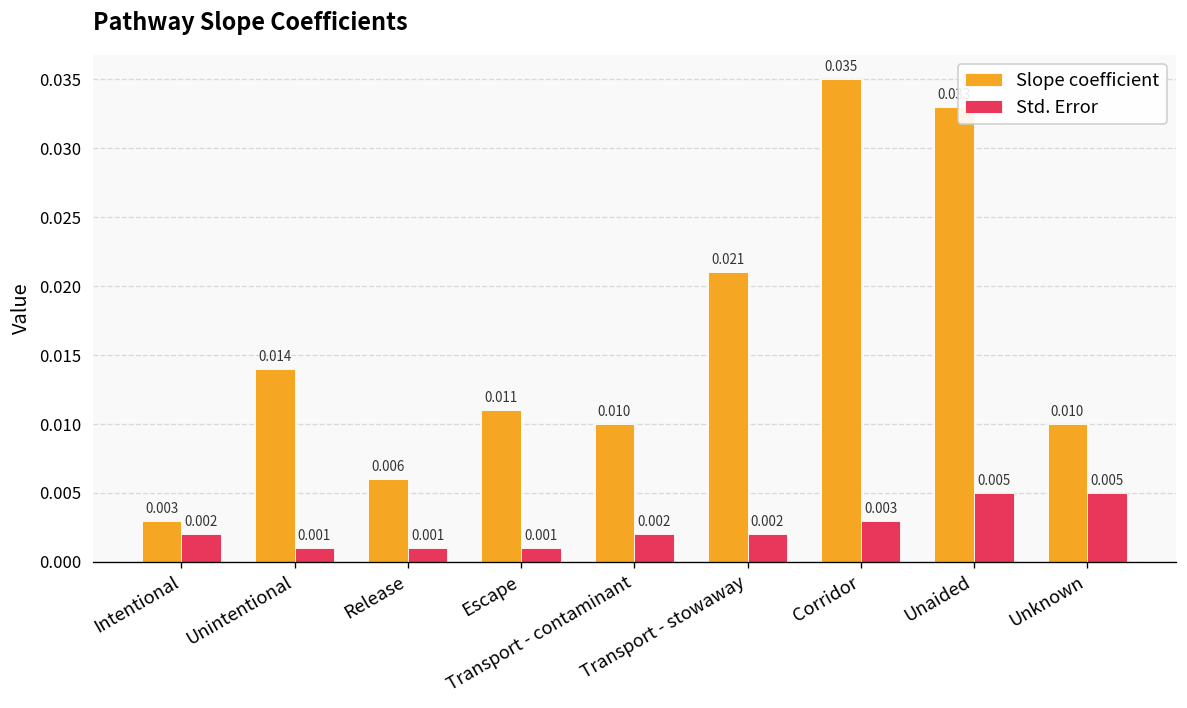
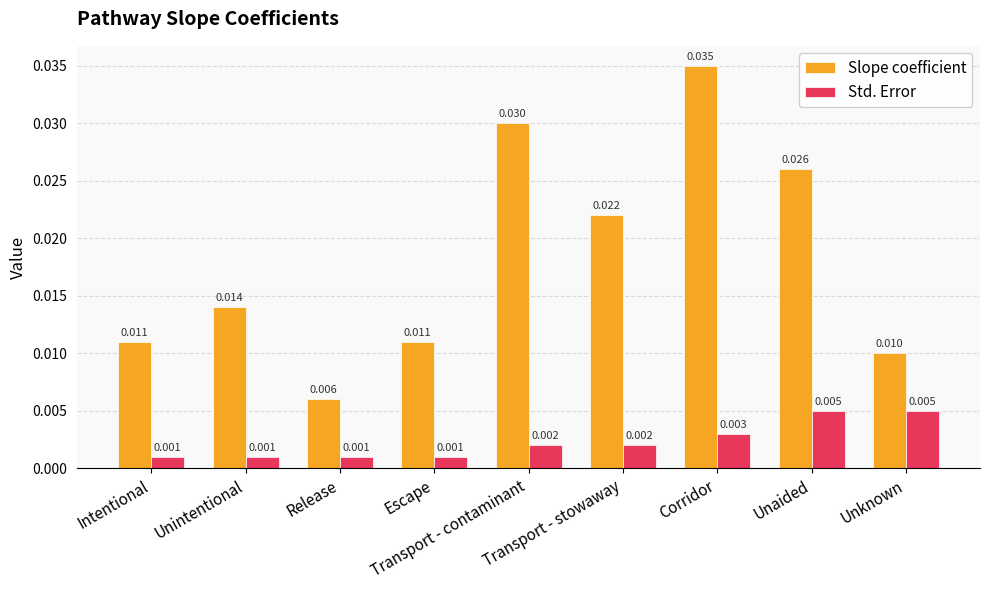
  {
    "Slope coefficient": {
-     "Intentional": 0.003,
+     "Intentional": 0.011,
      "Unintentional": 0.014,
      "Release": 0.006,
      "Escape": 0.011,
-     "Transport - contaminant": 0.010,
-     "Transport - stowaway": 0.021,
+     "Transport - contaminant": 0.030,
+     "Transport - stowaway": 0.022,
      "Corridor": 0.035,
-     "Unaided": 0.033,
+     "Unaided": 0.026,
      "Unknown": 0.010
    },
    "Std. Error": {
-     "Intentional": 0.002,
+     "Intentional": 0.001,
      "Unintentional": 0.001,
      "Release": 0.001,
      "Escape": 0.001,
      "Transport - contaminant": 0.002,
      "Transport - stowaway": 0.002,
      "Corridor": 0.003,
      "Unaided": 0.005,
      "Unknown": 0.005
    }
  }
